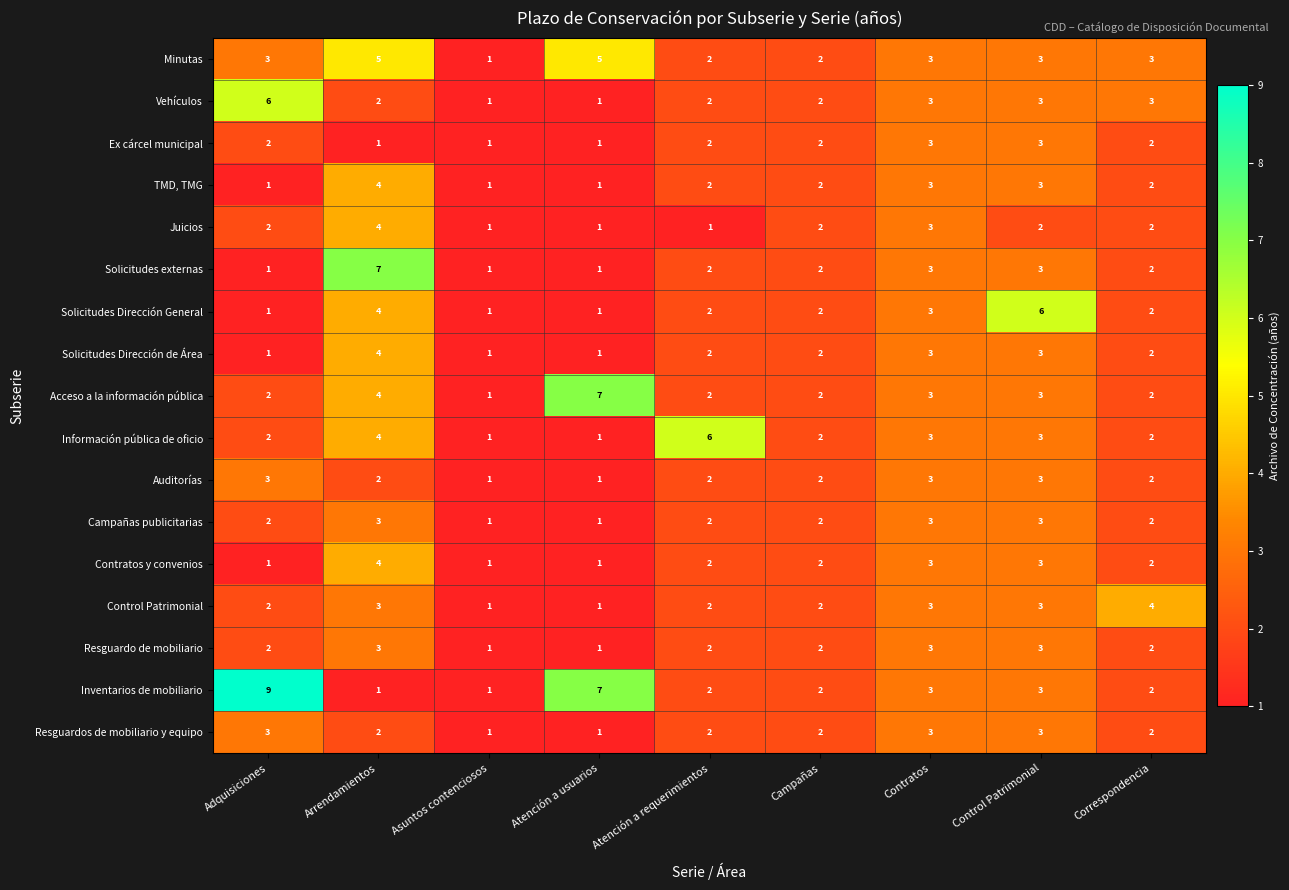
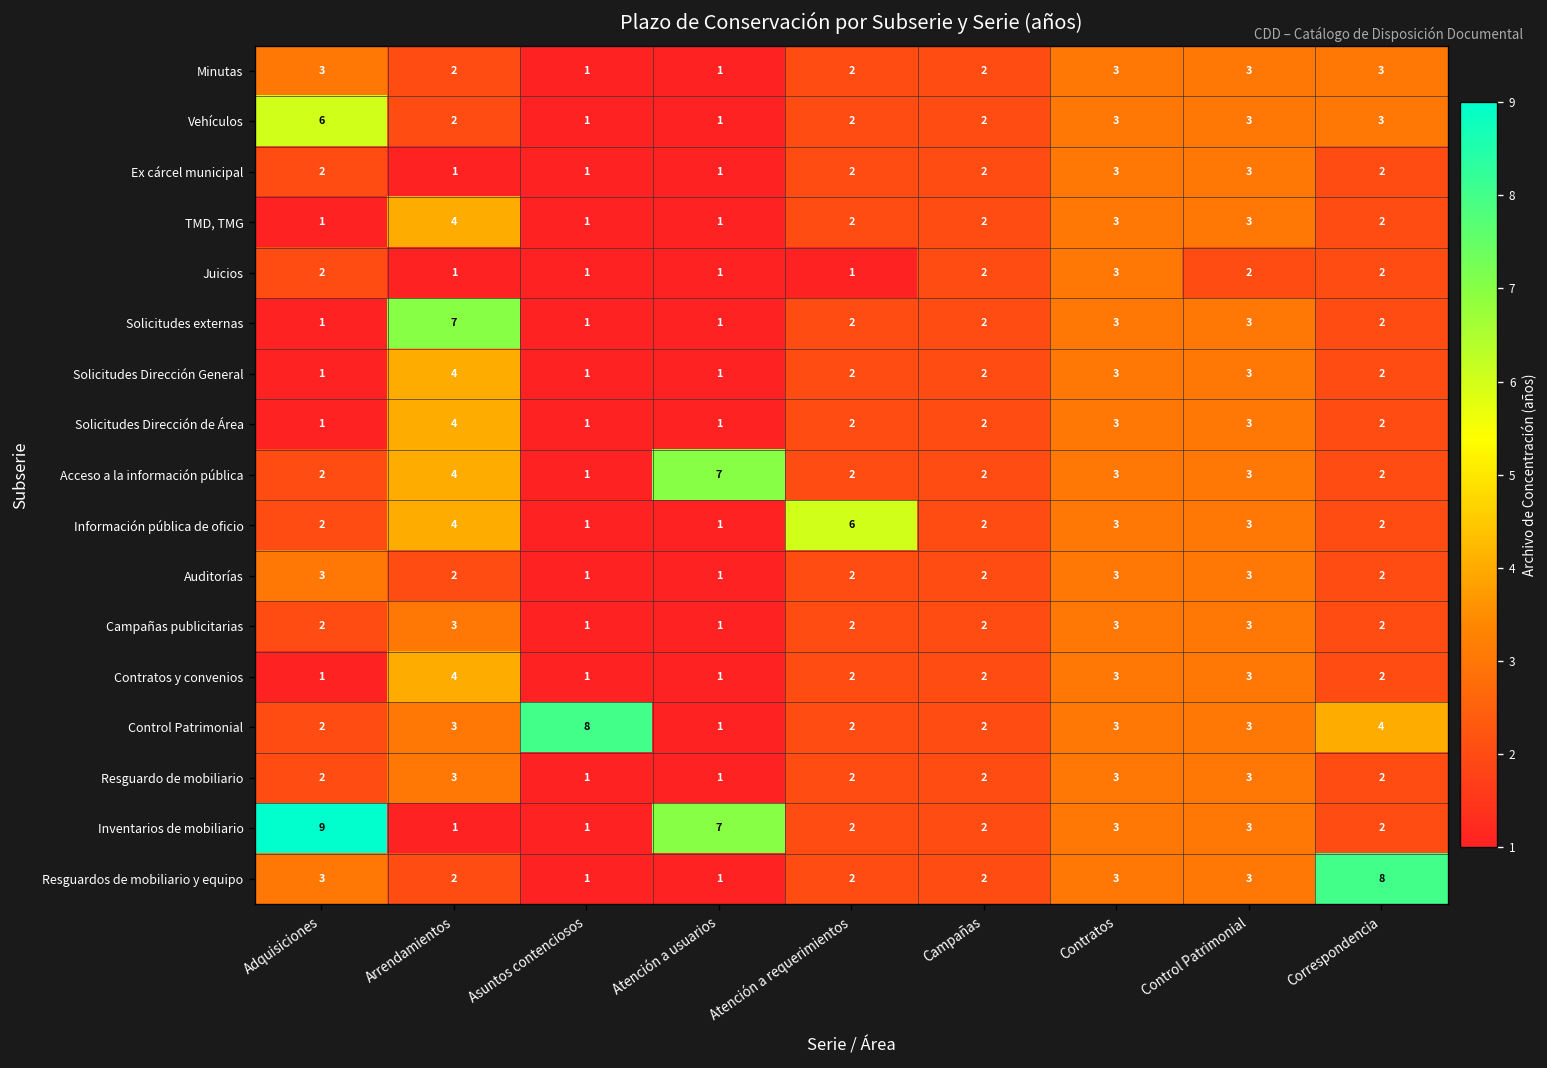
  {
    "Minutas": {
      "Adquisiciones": 3,
-     "Arrendamientos": 5,
+     "Arrendamientos": 2,
      "Asuntos contenciosos": 1,
-     "Atención a usuarios": 5,
+     "Atención a usuarios": 1,
      "Atención a requerimientos": 2,
      "Campañas": 2,
      "Contratos": 3,
      "Control Patrimonial": 3,
      "Correspondencia": 3
    },
    "Vehículos": {
      "Adquisiciones": 6,
      "Arrendamientos": 2,
      "Asuntos contenciosos": 1,
      "Atención a usuarios": 1,
      "Atención a requerimientos": 2,
      "Campañas": 2,
      "Contratos": 3,
      "Control Patrimonial": 3,
      "Correspondencia": 3
    },
    "Ex cárcel municipal": {
      "Adquisiciones": 2,
      "Arrendamientos": 1,
      "Asuntos contenciosos": 1,
      "Atención a usuarios": 1,
      "Atención a requerimientos": 2,
      "Campañas": 2,
      "Contratos": 3,
      "Control Patrimonial": 3,
      "Correspondencia": 2
    },
    "TMD, TMG": {
      "Adquisiciones": 1,
      "Arrendamientos": 4,
      "Asuntos contenciosos": 1,
      "Atención a usuarios": 1,
      "Atención a requerimientos": 2,
      "Campañas": 2,
      "Contratos": 3,
      "Control Patrimonial": 3,
      "Correspondencia": 2
    },
    "Juicios": {
      "Adquisiciones": 2,
-     "Arrendamientos": 4,
+     "Arrendamientos": 1,
      "Asuntos contenciosos": 1,
      "Atención a usuarios": 1,
      "Atención a requerimientos": 1,
      "Campañas": 2,
      "Contratos": 3,
      "Control Patrimonial": 2,
      "Correspondencia": 2
    },
    "Solicitudes externas": {
      "Adquisiciones": 1,
      "Arrendamientos": 7,
      "Asuntos contenciosos": 1,
      "Atención a usuarios": 1,
      "Atención a requerimientos": 2,
      "Campañas": 2,
      "Contratos": 3,
      "Control Patrimonial": 3,
      "Correspondencia": 2
    },
    "Solicitudes Dirección General": {
      "Adquisiciones": 1,
      "Arrendamientos": 4,
      "Asuntos contenciosos": 1,
      "Atención a usuarios": 1,
      "Atención a requerimientos": 2,
      "Campañas": 2,
      "Contratos": 3,
-     "Control Patrimonial": 6,
+     "Control Patrimonial": 3,
      "Correspondencia": 2
    },
    "Solicitudes Dirección de Área": {
      "Adquisiciones": 1,
      "Arrendamientos": 4,
      "Asuntos contenciosos": 1,
      "Atención a usuarios": 1,
      "Atención a requerimientos": 2,
      "Campañas": 2,
      "Contratos": 3,
      "Control Patrimonial": 3,
      "Correspondencia": 2
    },
    "Acceso a la información pública": {
      "Adquisiciones": 2,
      "Arrendamientos": 4,
      "Asuntos contenciosos": 1,
      "Atención a usuarios": 7,
      "Atención a requerimientos": 2,
      "Campañas": 2,
      "Contratos": 3,
      "Control Patrimonial": 3,
      "Correspondencia": 2
    },
    "Información pública de oficio": {
      "Adquisiciones": 2,
      "Arrendamientos": 4,
      "Asuntos contenciosos": 1,
      "Atención a usuarios": 1,
      "Atención a requerimientos": 6,
      "Campañas": 2,
      "Contratos": 3,
      "Control Patrimonial": 3,
      "Correspondencia": 2
    },
    "Auditorías": {
      "Adquisiciones": 3,
      "Arrendamientos": 2,
      "Asuntos contenciosos": 1,
      "Atención a usuarios": 1,
      "Atención a requerimientos": 2,
      "Campañas": 2,
      "Contratos": 3,
      "Control Patrimonial": 3,
      "Correspondencia": 2
    },
    "Campañas publicitarias": {
      "Adquisiciones": 2,
      "Arrendamientos": 3,
      "Asuntos contenciosos": 1,
      "Atención a usuarios": 1,
      "Atención a requerimientos": 2,
      "Campañas": 2,
      "Contratos": 3,
      "Control Patrimonial": 3,
      "Correspondencia": 2
    },
    "Contratos y convenios": {
      "Adquisiciones": 1,
      "Arrendamientos": 4,
      "Asuntos contenciosos": 1,
      "Atención a usuarios": 1,
      "Atención a requerimientos": 2,
      "Campañas": 2,
      "Contratos": 3,
      "Control Patrimonial": 3,
      "Correspondencia": 2
    },
    "Control Patrimonial": {
      "Adquisiciones": 2,
      "Arrendamientos": 3,
-     "Asuntos contenciosos": 1,
+     "Asuntos contenciosos": 8,
      "Atención a usuarios": 1,
      "Atención a requerimientos": 2,
      "Campañas": 2,
      "Contratos": 3,
      "Control Patrimonial": 3,
      "Correspondencia": 4
    },
    "Resguardo de mobiliario": {
      "Adquisiciones": 2,
      "Arrendamientos": 3,
      "Asuntos contenciosos": 1,
      "Atención a usuarios": 1,
      "Atención a requerimientos": 2,
      "Campañas": 2,
      "Contratos": 3,
      "Control Patrimonial": 3,
      "Correspondencia": 2
    },
    "Inventarios de mobiliario": {
      "Adquisiciones": 9,
      "Arrendamientos": 1,
      "Asuntos contenciosos": 1,
      "Atención a usuarios": 7,
      "Atención a requerimientos": 2,
      "Campañas": 2,
      "Contratos": 3,
      "Control Patrimonial": 3,
      "Correspondencia": 2
    },
    "Resguardos de mobiliario y equipo": {
      "Adquisiciones": 3,
      "Arrendamientos": 2,
      "Asuntos contenciosos": 1,
      "Atención a usuarios": 1,
      "Atención a requerimientos": 2,
      "Campañas": 2,
      "Contratos": 3,
      "Control Patrimonial": 3,
-     "Correspondencia": 2
+     "Correspondencia": 8
    }
  }
